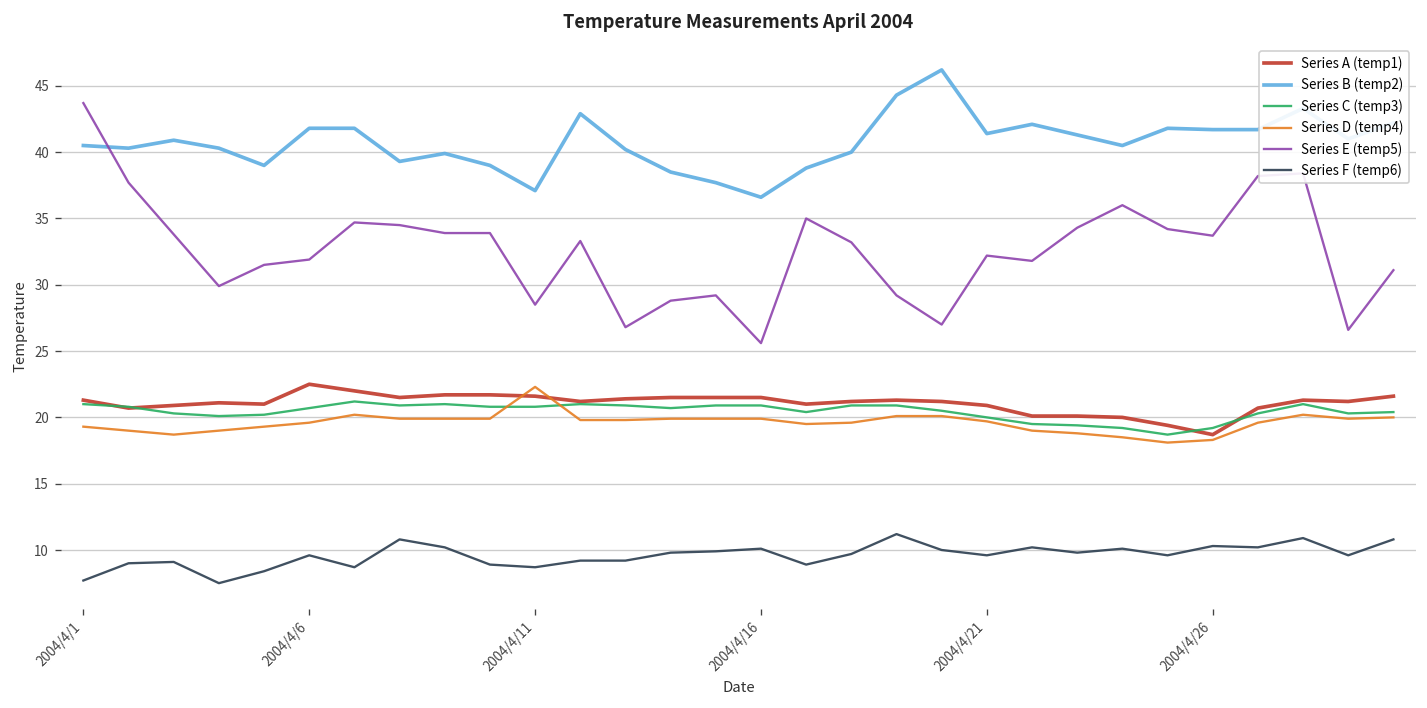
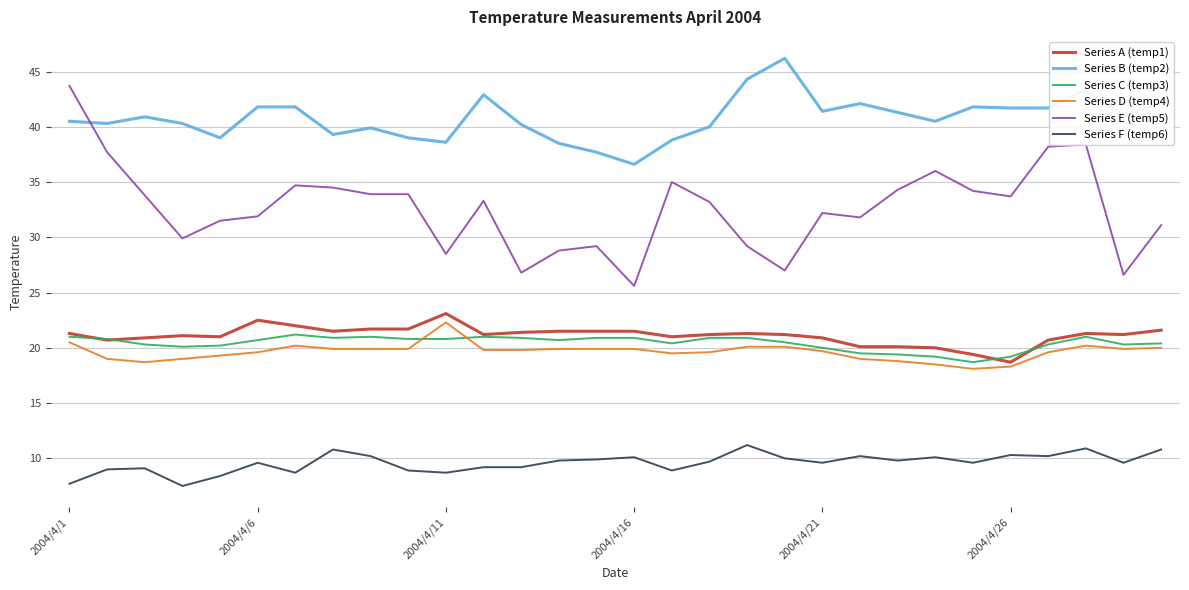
  {
    "Series A (temp1)": {
      "2004/4/1": 21.3,
      "2004/4/6": 22.5,
-     "2004/4/11": 21.6,
+     "2004/4/11": 23.1,
      "2004/4/16": 21.5,
      "2004/4/21": 20.9,
      "2004/4/26": 18.7
    },
    "Series B (temp2)": {
      "2004/4/1": 40.5,
      "2004/4/6": 41.8,
-     "2004/4/11": 37.1,
+     "2004/4/11": 38.6,
      "2004/4/16": 36.6,
      "2004/4/21": 41.4,
      "2004/4/26": 41.7
    },
    "Series C (temp3)": {
      "2004/4/1": 21.0,
      "2004/4/6": 20.7,
      "2004/4/11": 20.8,
      "2004/4/16": 20.9,
      "2004/4/21": 20.0,
      "2004/4/26": 19.2
    },
    "Series D (temp4)": {
-     "2004/4/1": 19.3,
+     "2004/4/1": 20.5,
      "2004/4/6": 19.6,
      "2004/4/11": 22.3,
      "2004/4/16": 19.9,
      "2004/4/21": 19.7,
      "2004/4/26": 18.3
    },
    "Series E (temp5)": {
      "2004/4/1": 43.7,
      "2004/4/6": 31.9,
      "2004/4/11": 28.5,
      "2004/4/16": 25.6,
      "2004/4/21": 32.2,
      "2004/4/26": 33.7
    },
    "Series F (temp6)": {
      "2004/4/1": 7.7,
      "2004/4/6": 9.6,
      "2004/4/11": 8.7,
      "2004/4/16": 10.1,
      "2004/4/21": 9.6,
      "2004/4/26": 10.3
    }
  }
